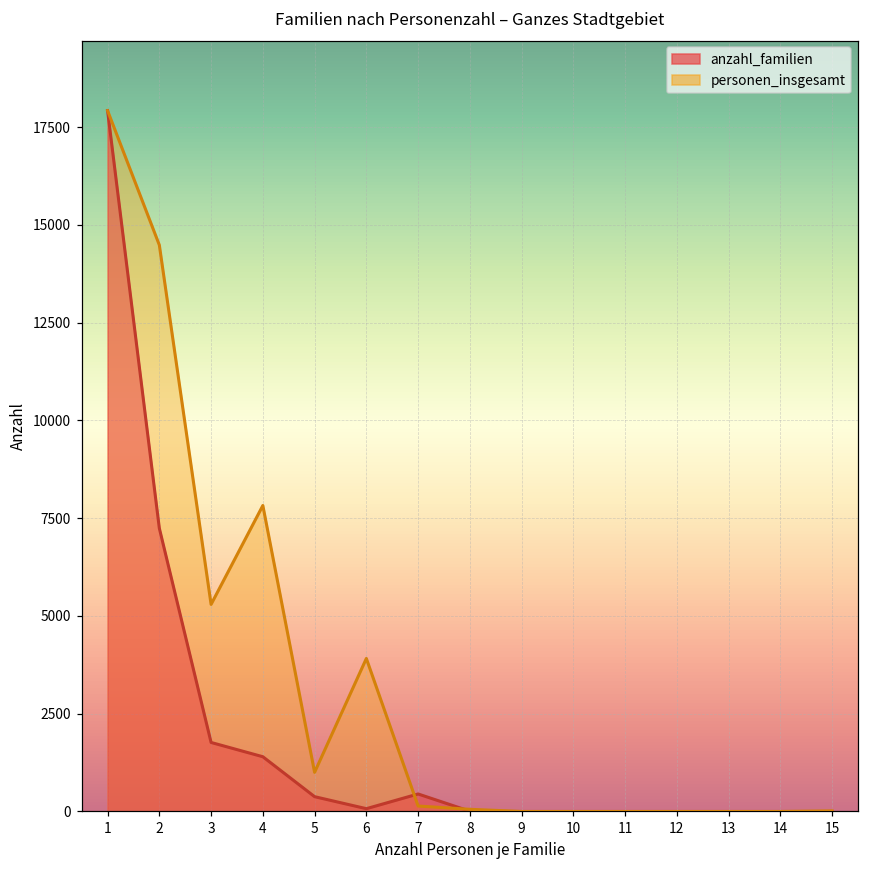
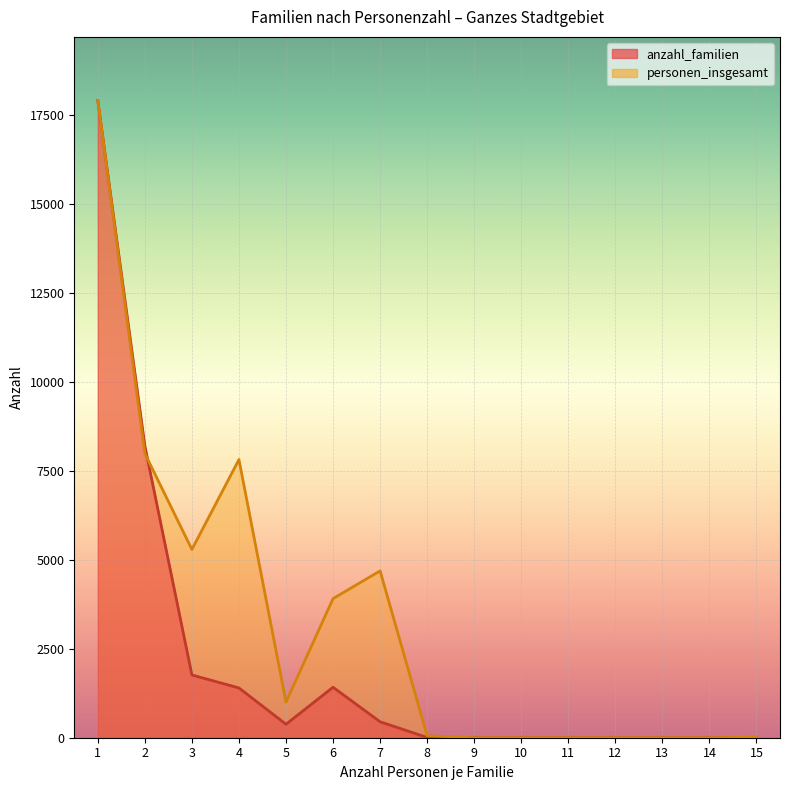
  {
    "anzahl_familien": {
-     "2": 7200,
+     "2": 8200,
      "3": 1800,
      "4": 1400,
      "5": 400,
-     "6": 100,
+     "6": 1400,
      "7": 400
    },
    "personen_insgesamt": {
-     "2": 14500,
+     "2": 8000,
      "3": 5300,
      "4": 7800,
      "5": 1000,
      "6": 3900,
-     "7": 100
+     "7": 4700
    }
  }
